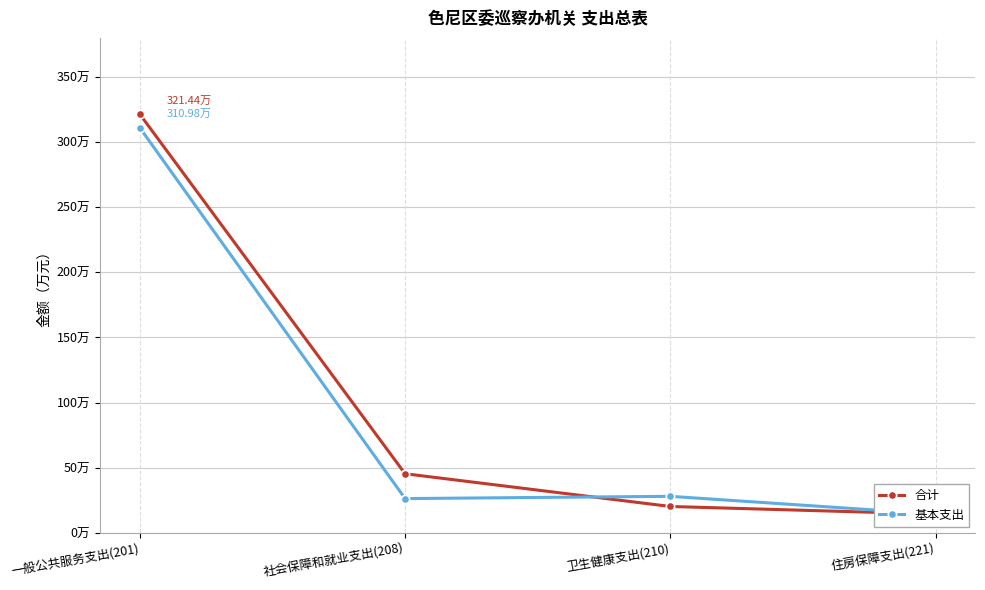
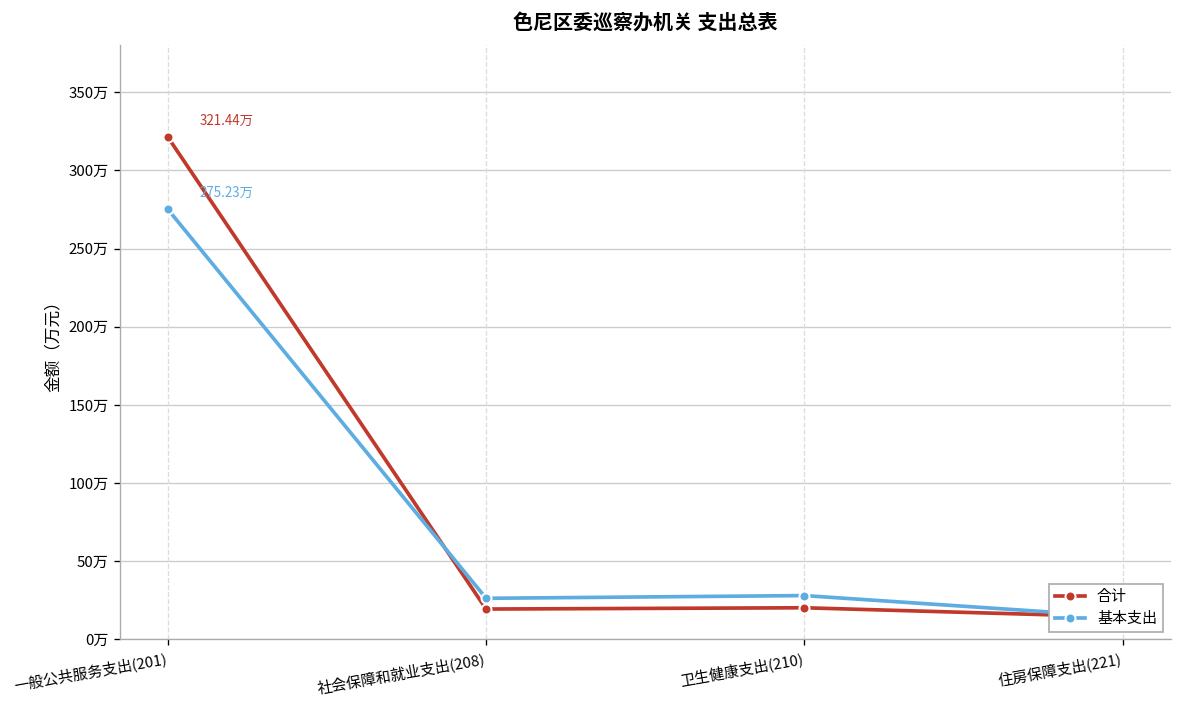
  {
    "合计": {
      "一般公共服务支出(201)": "321万",
-     "社会保障和就业支出(208)": "45万",
+     "社会保障和就业支出(208)": "19万",
      "卫生健康支出(210)": "20万"
    },
    "基本支出": {
-     "一般公共服务支出(201)": "310.98万"
+     "一般公共服务支出(201)": "275.23万"
    }
  }
